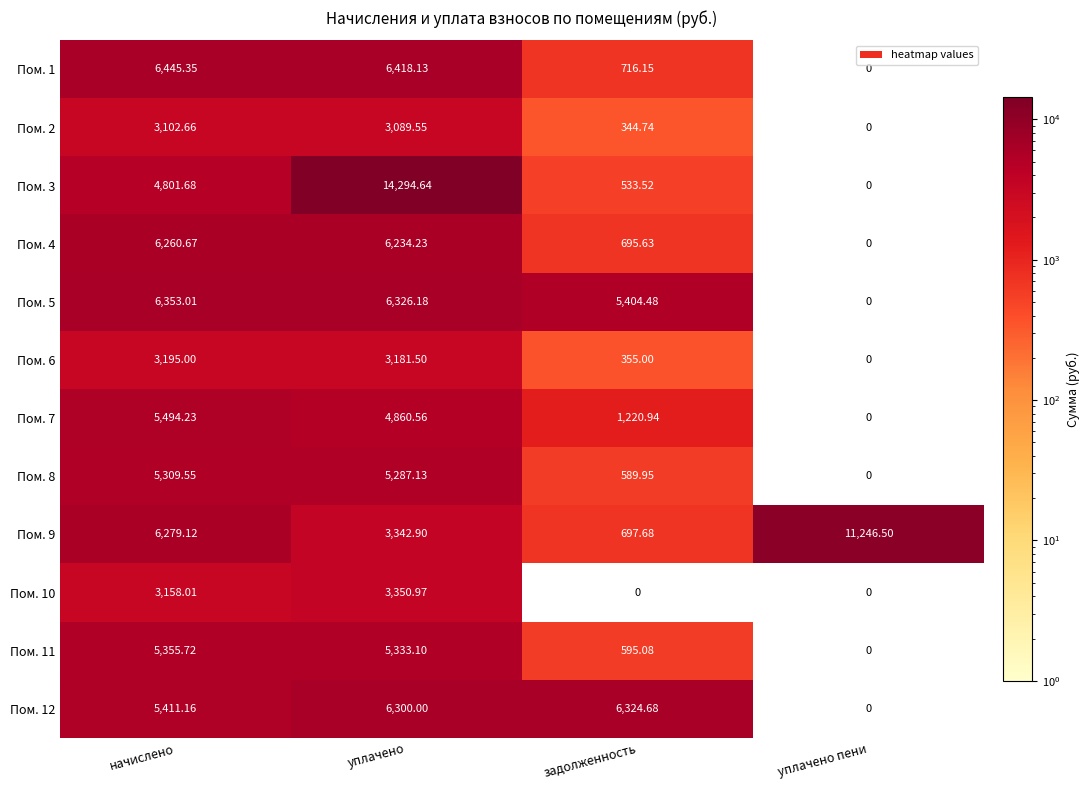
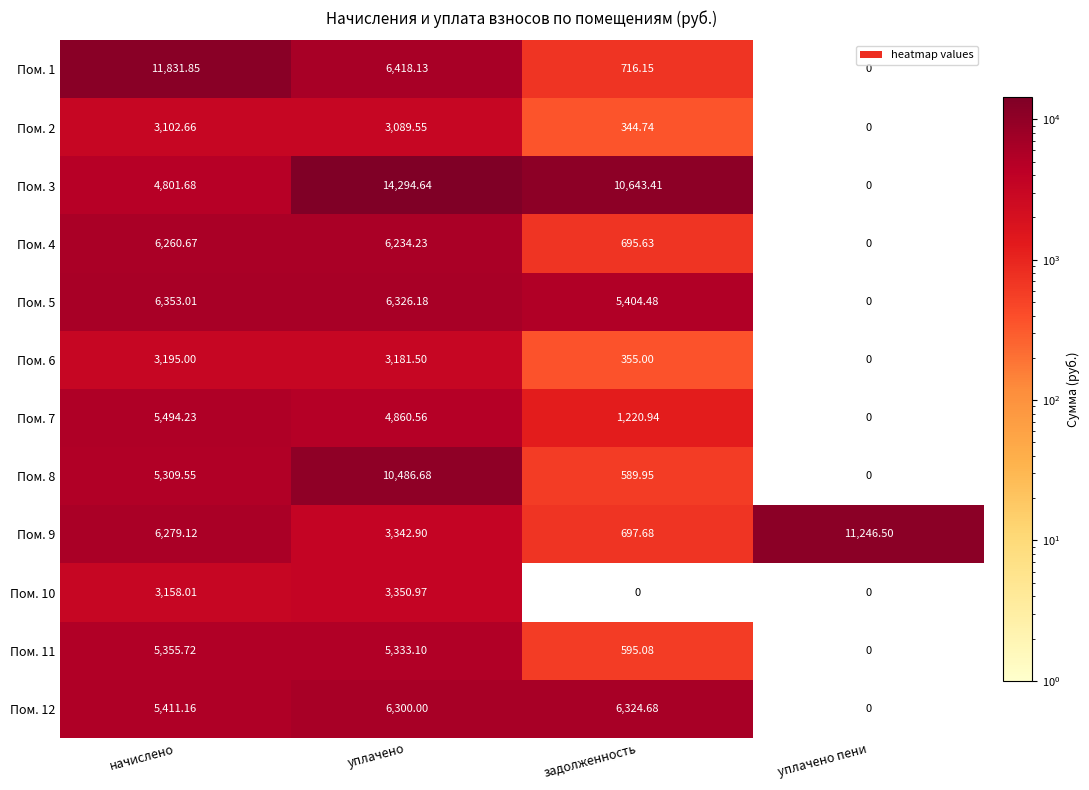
  {
    "Пом. 1": {
-     "начислено": "6,445.35",
+     "начислено": "11,831.85",
      "уплачено": "6,418.13",
      "задолженность": "716.15"
    },
    "Пом. 2": {
      "начислено": "3,102.66",
      "уплачено": "3,089.55",
      "задолженность": "344.74",
      "уплачено пени": "0"
    },
    "Пом. 3": {
      "начислено": "4,801.68",
      "уплачено": "14,294.64",
-     "задолженность": "533.52",
+     "задолженность": "10,643.41",
      "уплачено пени": "0"
    },
    "Пом. 4": {
      "начислено": "6,260.67",
      "уплачено": "6,234.23",
      "задолженность": "695.63",
      "уплачено пени": "0"
    },
    "Пом. 5": {
      "начислено": "6,353.01",
      "уплачено": "6,326.18",
      "задолженность": "5,404.48",
      "уплачено пени": "0"
    },
    "Пом. 6": {
      "начислено": "3,195.00",
      "уплачено": "3,181.50",
      "задолженность": "355.00",
      "уплачено пени": "0"
    },
    "Пом. 7": {
      "начислено": "5,494.23",
      "уплачено": "4,860.56",
      "задолженность": "1,220.94",
      "уплачено пени": "0"
    },
    "Пом. 8": {
      "начислено": "5,309.55",
-     "уплачено": "5,287.13",
+     "уплачено": "10,486.68",
      "задолженность": "589.95",
      "уплачено пени": "0"
    },
    "Пом. 9": {
      "начислено": "6,279.12",
      "уплачено": "3,342.90",
      "задолженность": "697.68",
      "уплачено пени": "11,246.50"
    },
    "Пом. 10": {
      "начислено": "3,158.01",
      "уплачено": "3,350.97",
      "задолженность": "0",
      "уплачено пени": "0"
    },
    "Пом. 11": {
      "начислено": "5,355.72",
      "уплачено": "5,333.10",
      "задолженность": "595.08",
      "уплачено пени": "0"
    },
    "Пом. 12": {
      "начислено": "5,411.16",
      "уплачено": "6,300.00",
      "задолженность": "6,324.68",
      "уплачено пени": "0"
    }
  }
